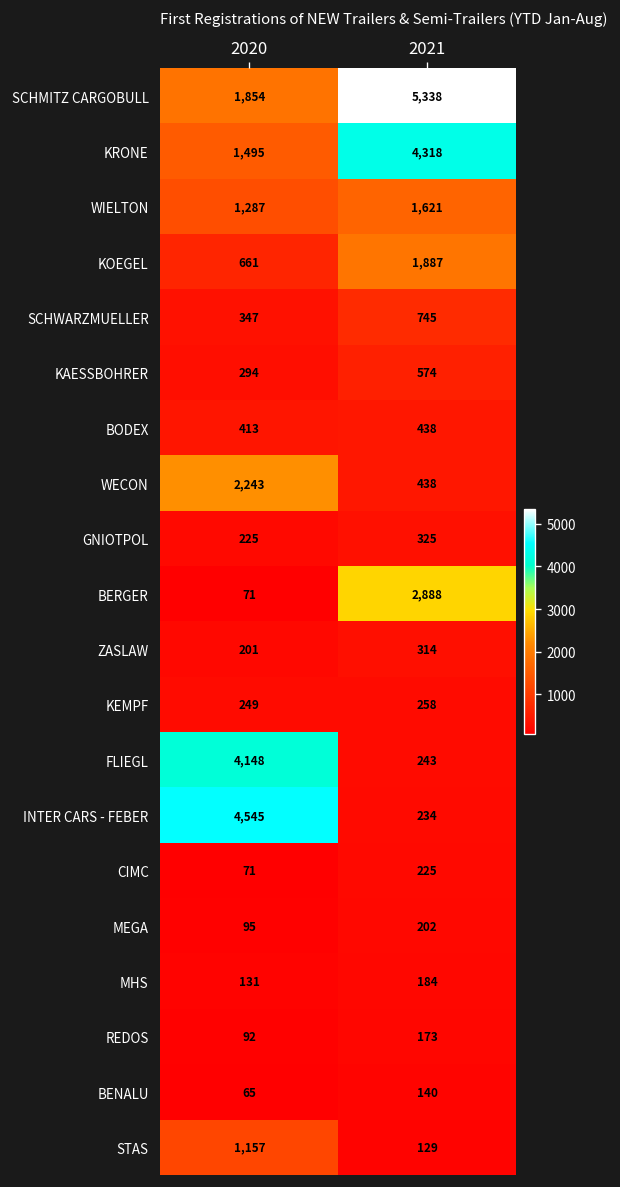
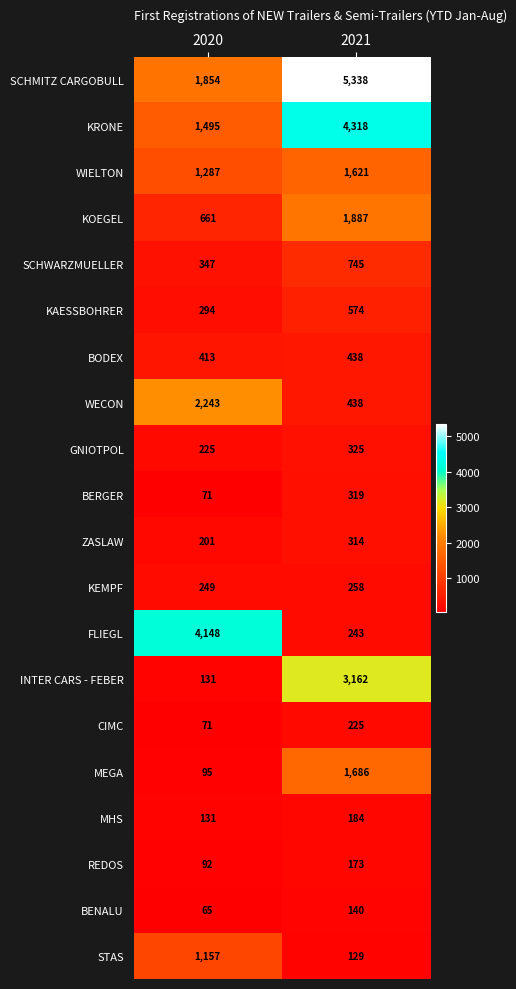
  {
    "SCHMITZ CARGOBULL": {
      "2020": "1,854",
      "2021": "5,338"
    },
    "KRONE": {
      "2020": "1,495",
      "2021": "4,318"
    },
    "WIELTON": {
      "2020": "1,287",
      "2021": "1,621"
    },
    "KOEGEL": {
      "2020": "661",
      "2021": "1,887"
    },
    "SCHWARZMUELLER": {
      "2020": "347",
      "2021": "745"
    },
    "KAESSBOHRER": {
      "2020": "294",
      "2021": "574"
    },
    "BODEX": {
      "2020": "413",
      "2021": "438"
    },
    "WECON": {
      "2020": "2,243",
      "2021": "438"
    },
    "GNIOTPOL": {
      "2020": "225",
      "2021": "325"
    },
    "BERGER": {
      "2020": "71",
-     "2021": "2,888"
+     "2021": "319"
    },
    "ZASLAW": {
      "2020": "201",
      "2021": "314"
    },
    "KEMPF": {
      "2020": "249",
      "2021": "258"
    },
    "FLIEGL": {
      "2020": "4,148",
      "2021": "243"
    },
    "INTER CARS - FEBER": {
-     "2020": "4,545",
-     "2021": "234"
+     "2020": "131",
+     "2021": "3,162"
    },
    "CIMC": {
      "2020": "71",
      "2021": "225"
    },
    "MEGA": {
      "2020": "95",
-     "2021": "202"
+     "2021": "1,686"
    },
    "MHS": {
      "2020": "131",
      "2021": "184"
    },
    "REDOS": {
      "2020": "92",
      "2021": "173"
    },
    "BENALU": {
      "2020": "65",
      "2021": "140"
    },
    "STAS": {
      "2020": "1,157",
      "2021": "129"
    }
  }
